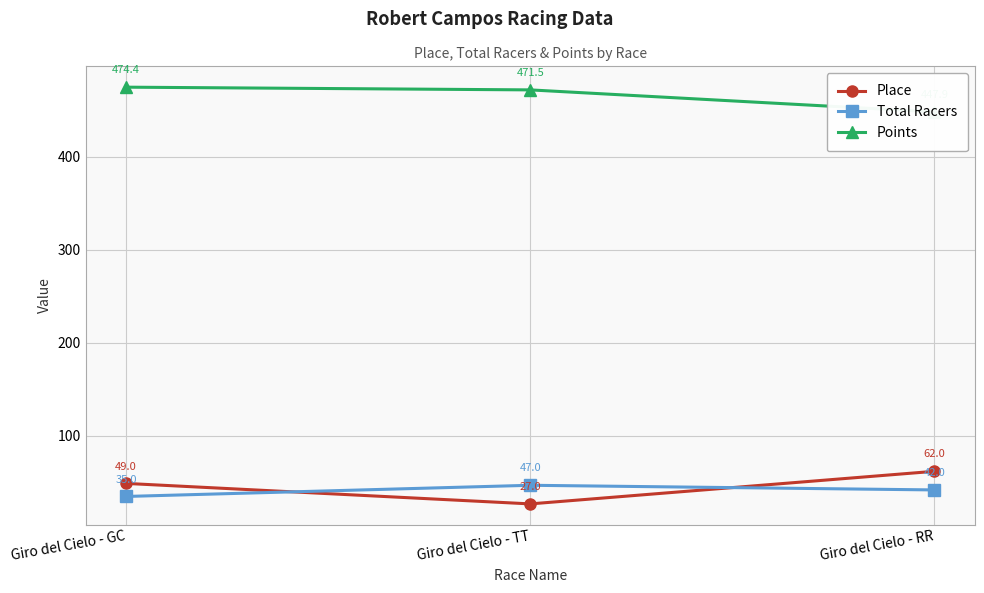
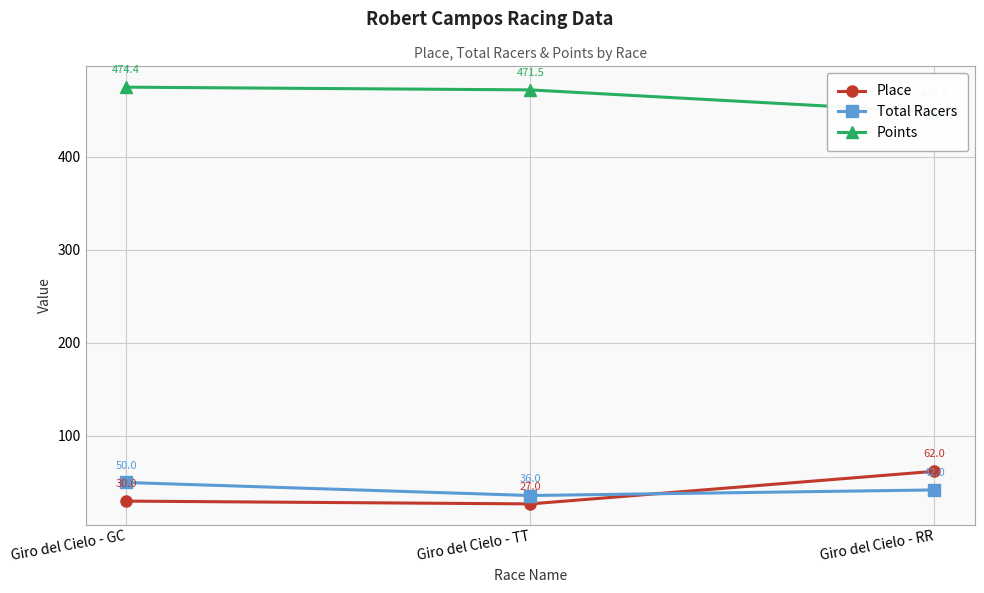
  {
    "Place": {
-     "Giro del Cielo - GC": 49.0,
+     "Giro del Cielo - GC": 30.0,
      "Giro del Cielo - RR": 62.0
    },
    "Total Racers": {
-     "Giro del Cielo - GC": 35.0,
-     "Giro del Cielo - TT": 47.0
+     "Giro del Cielo - GC": 50.0,
+     "Giro del Cielo - TT": 36.0
    },
    "Points": {
      "Giro del Cielo - GC": 474.4,
      "Giro del Cielo - TT": 471.5
    }
  }
